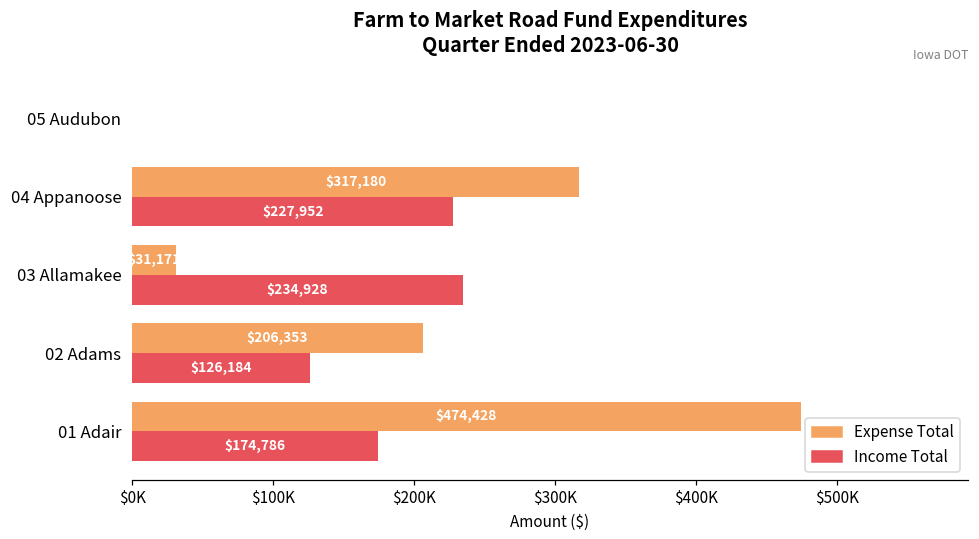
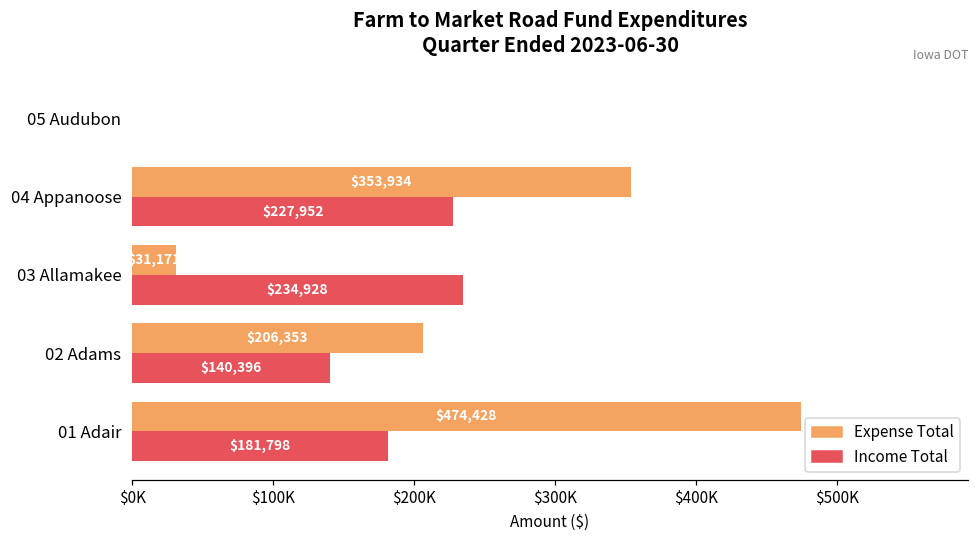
  {
    "Expense Total": {
-     "04 Appanoose": "$317,180",
+     "04 Appanoose": "$353,934",
      "03 Allamakee": "$31,171",
      "02 Adams": "$206,353",
      "01 Adair": "$474,428"
    },
    "Income Total": {
      "04 Appanoose": "$227,952",
      "03 Allamakee": "$234,928",
-     "02 Adams": "$126,184",
-     "01 Adair": "$174,786"
+     "02 Adams": "$140,396",
+     "01 Adair": "$181,798"
    }
  }
